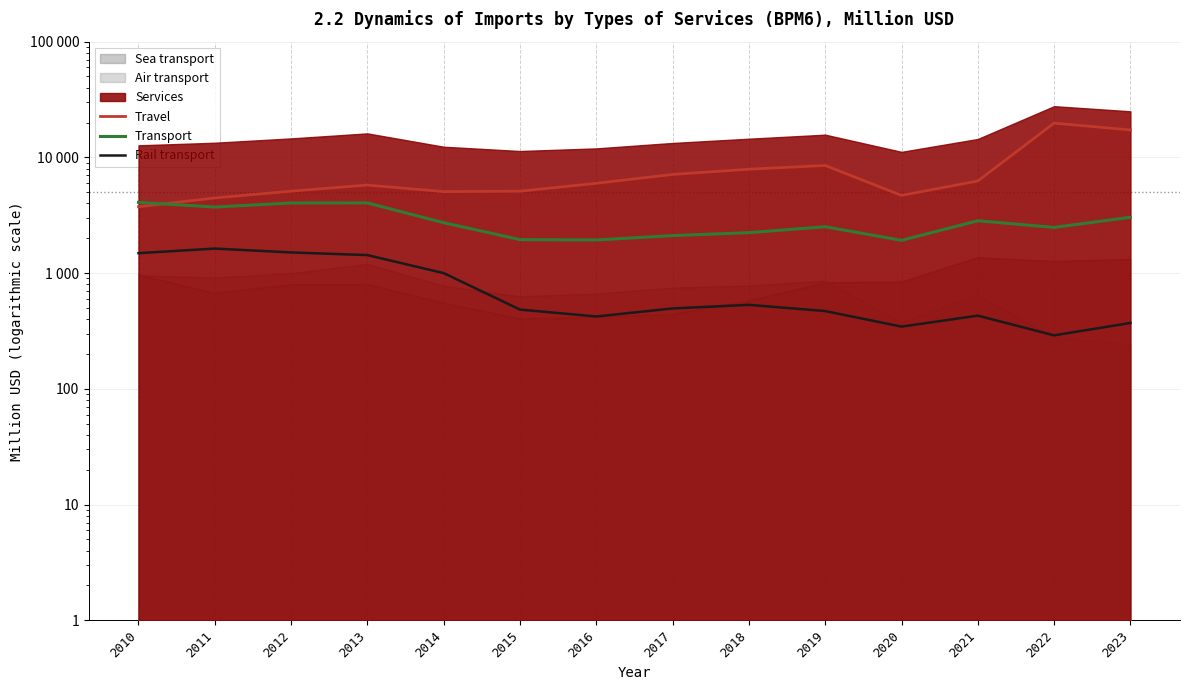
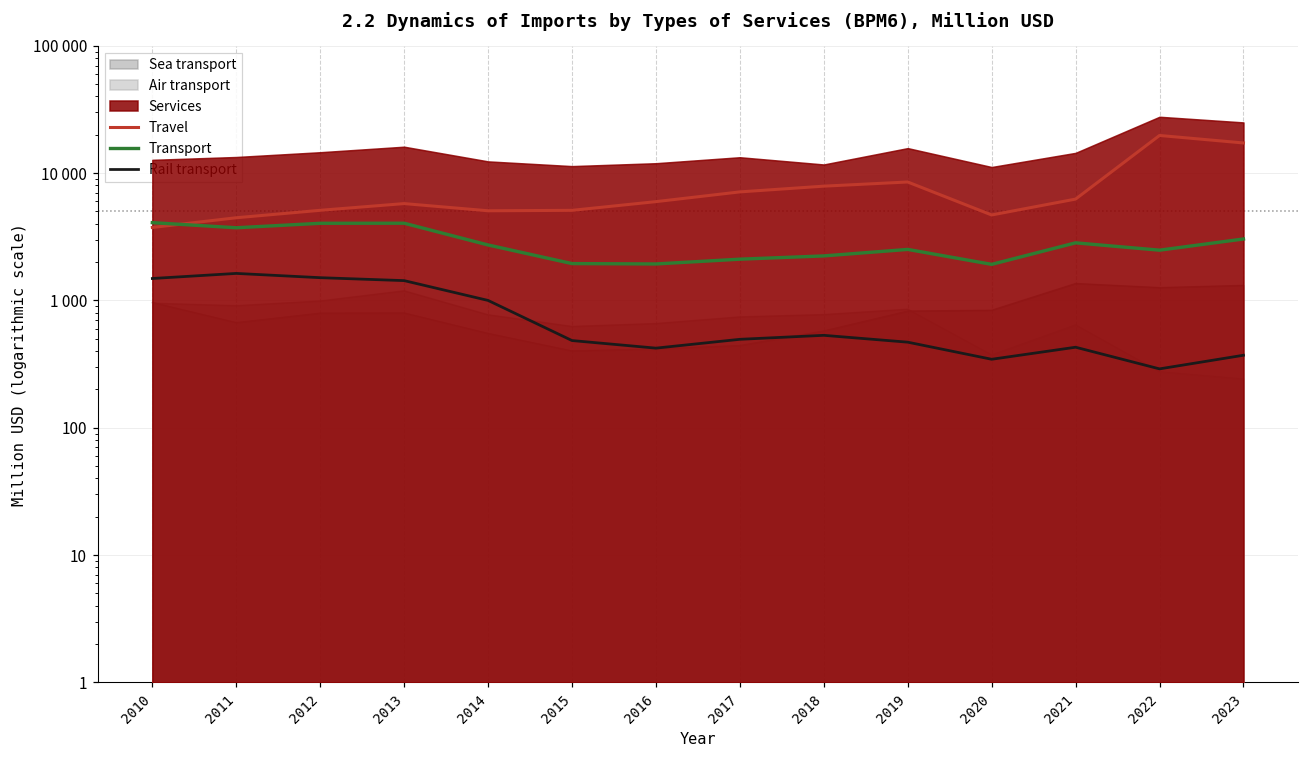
  {
    "Services": {
      "2012": 15000,
      "2013": 16000,
      "2014": 12000,
      "2015": 11000,
      "2016": 12000,
      "2017": 13000,
-     "2018": 15000,
+     "2018": 12000,
      "2019": 16000,
      "2020": 11000,
      "2021": 14000,
      "2022": 28000,
      "2023": 25000
    },
    "Travel": {
      "2010": 3700,
      "2011": 4500,
      "2012": 5000,
      "2013": 6000,
      "2014": 5000,
      "2015": 5000,
      "2016": 6000,
      "2017": 7000,
      "2018": 8000,
      "2019": 9000,
      "2020": 4700,
      "2021": 6000,
      "2022": 20000,
      "2023": 17000
    },
    "Transport": {
      "2010": 4100,
      "2011": 3700,
      "2012": 4000,
      "2013": 4000,
      "2014": 2700,
      "2015": 1900,
      "2016": 1900,
      "2017": 2100,
      "2018": 2200,
      "2019": 2500,
      "2020": 1900,
      "2021": 2800,
      "2022": 2500,
      "2023": 3000
    },
    "Rail transport": {
      "2010": 1500,
      "2011": 1600,
      "2012": 1500,
      "2013": 1400,
      "2014": 1000,
      "2015": 480,
      "2017": 500,
      "2018": 500,
      "2019": 470,
      "2020": 350,
      "2021": 430,
      "2023": 370
    }
  }
